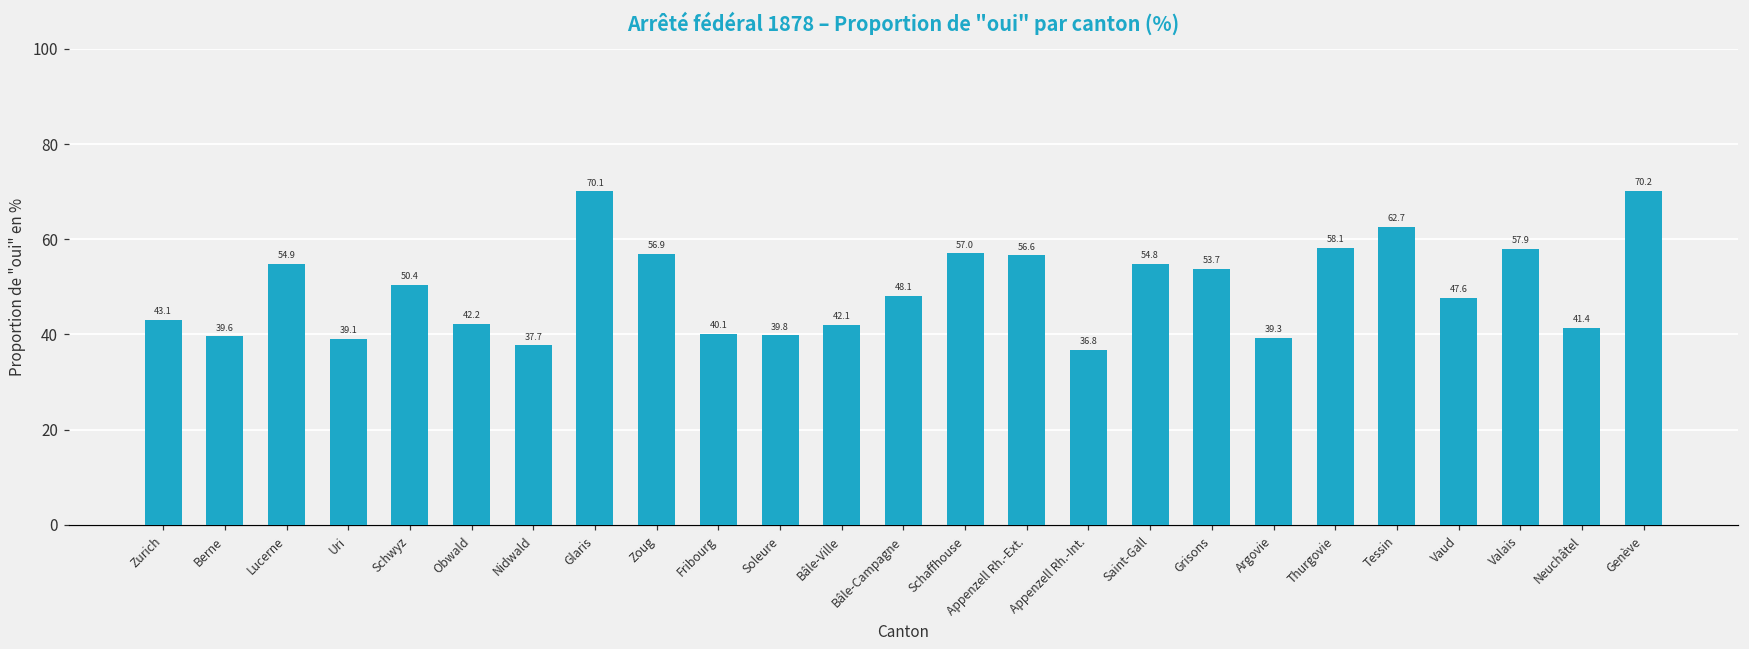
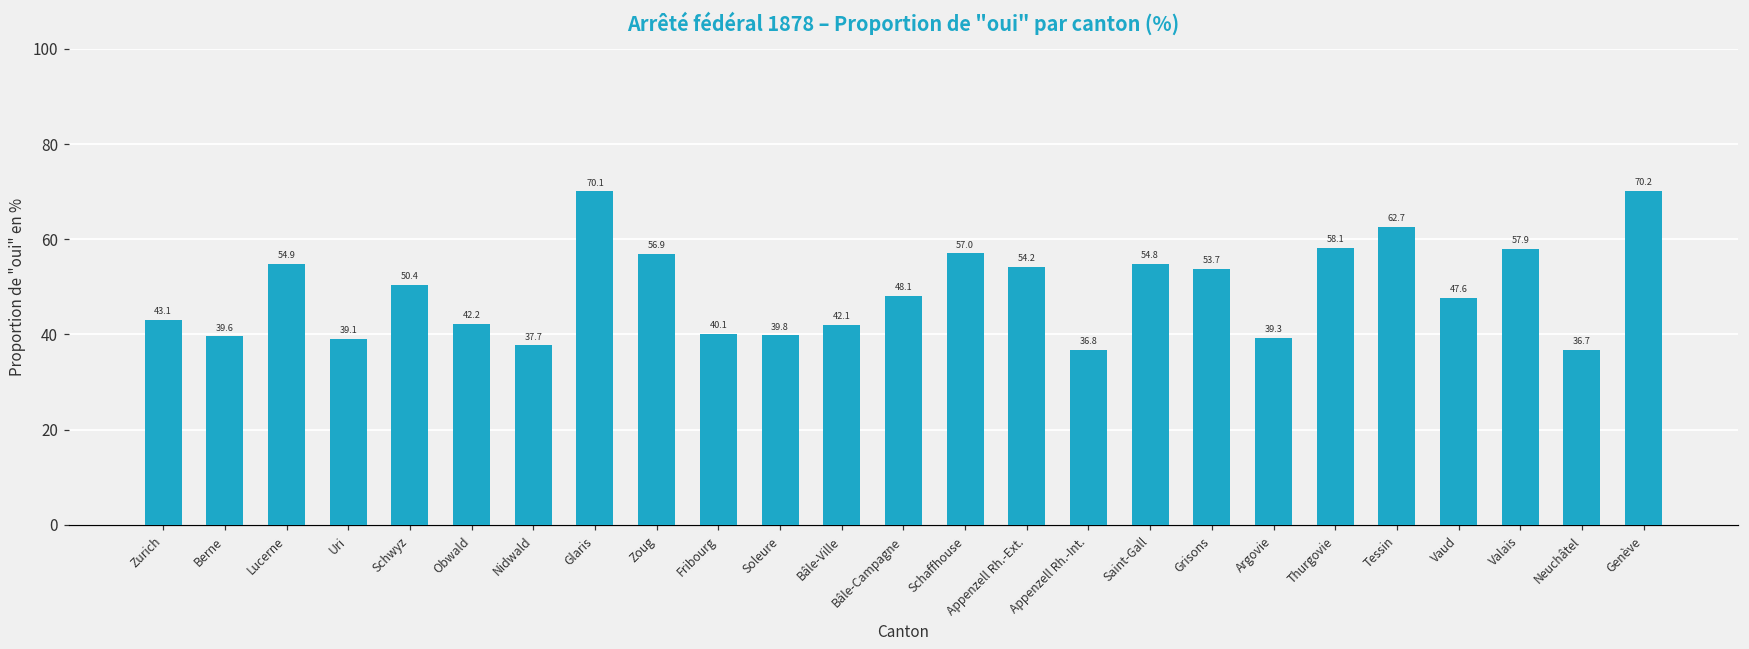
  {
    "Zurich": 43.1,
    "Berne": 39.6,
    "Lucerne": 54.9,
    "Uri": 39.1,
    "Schwyz": 50.4,
    "Obwald": 42.2,
    "Nidwald": 37.7,
    "Glaris": 70.1,
    "Zoug": 56.9,
    "Fribourg": 40.1,
    "Soleure": 39.8,
    "Bâle-Ville": 42.1,
    "Bâle-Campagne": 48.1,
    "Schaffhouse": 57.0,
-   "Appenzell Rh.-Ext.": 56.6,
+   "Appenzell Rh.-Ext.": 54.2,
    "Appenzell Rh.-Int.": 36.8,
    "Saint-Gall": 54.8,
    "Grisons": 53.7,
    "Argovie": 39.3,
    "Thurgovie": 58.1,
    "Tessin": 62.7,
    "Vaud": 47.6,
    "Valais": 57.9,
-   "Neuchâtel": 41.4,
+   "Neuchâtel": 36.7,
    "Genève": 70.2
  }
